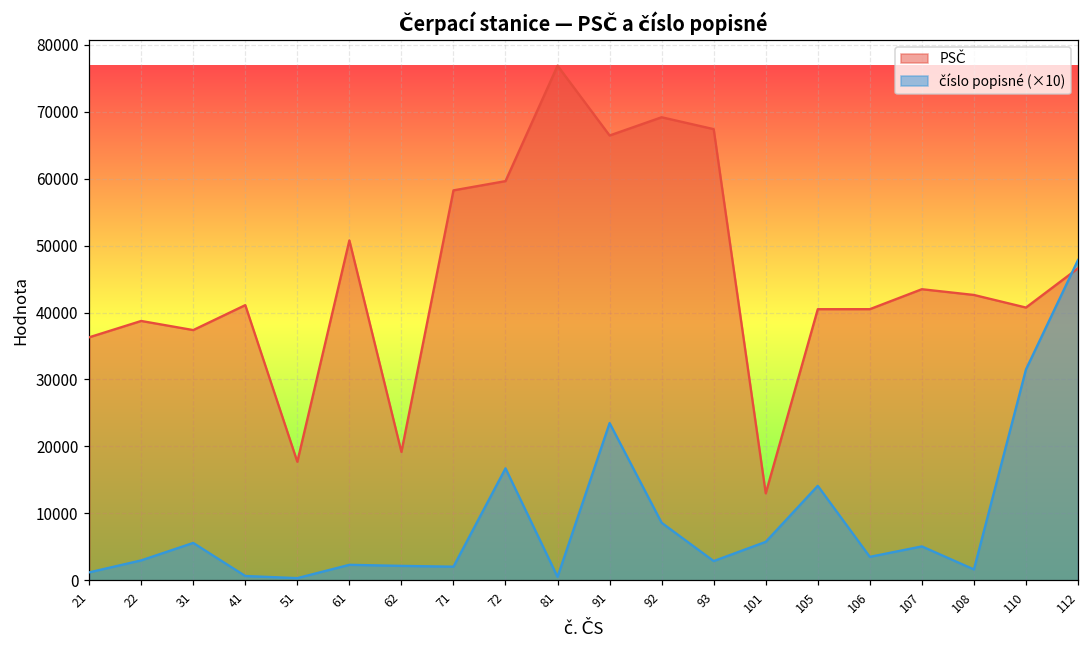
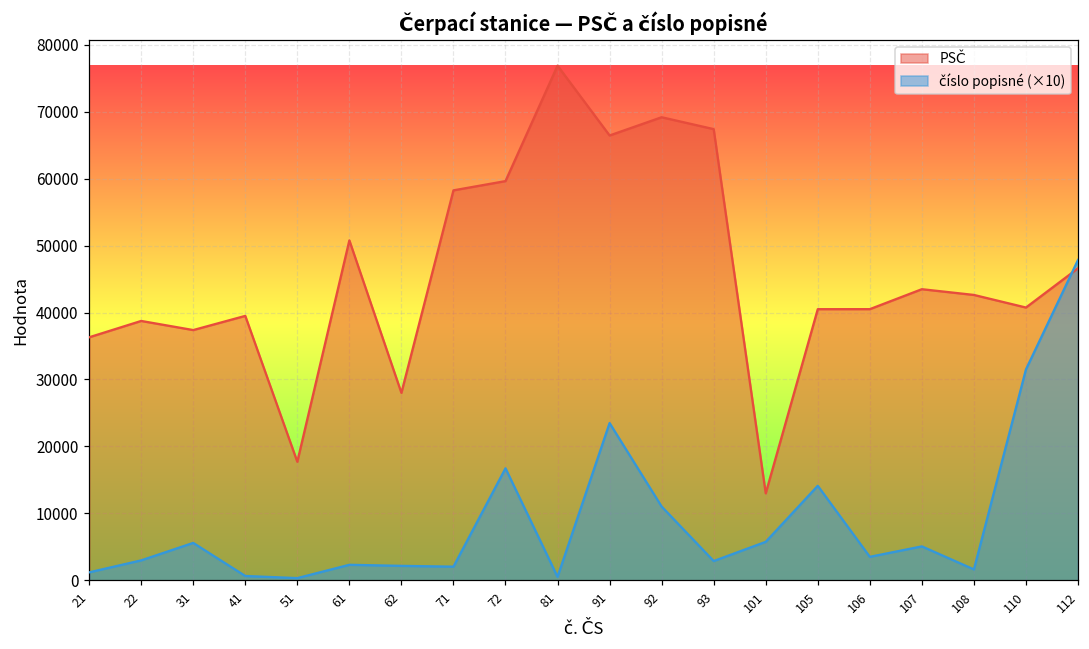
  {
    "PSČ": {
      "21": 36000,
      "22": 39000,
      "31": 37000,
-     "41": 41000,
+     "41": 39000,
      "51": 18000,
      "61": 51000,
-     "62": 19000,
+     "62": 28000,
      "71": 58000,
      "72": 60000,
      "81": 77000,
      "91": 66000,
      "92": 69000,
      "93": 67000,
      "101": 13000,
      "105": 41000,
      "106": 41000,
      "107": 43000,
      "108": 43000,
      "110": 41000,
      "112": 47000
    },
    "číslo popisné (×10)": {
      "21": 1000,
      "22": 3000,
      "31": 6000,
      "41": 1000,
      "51": 0,
      "61": 2000,
      "62": 2000,
      "71": 2000,
      "72": 17000,
      "81": 1000,
      "91": 23000,
-     "92": 9000,
+     "92": 11000,
      "93": 3000,
      "101": 6000,
      "105": 14000,
      "106": 4000,
      "107": 5000,
      "108": 2000,
      "110": 32000,
      "112": 48000
    }
  }
